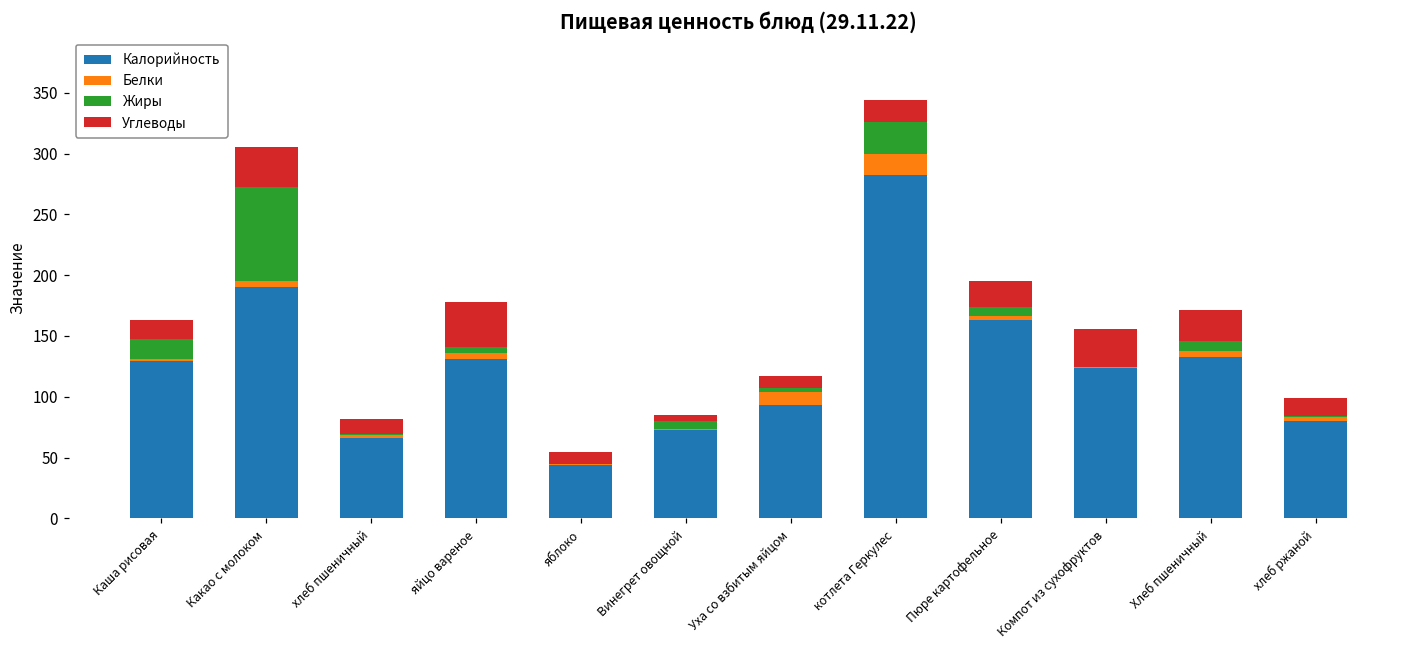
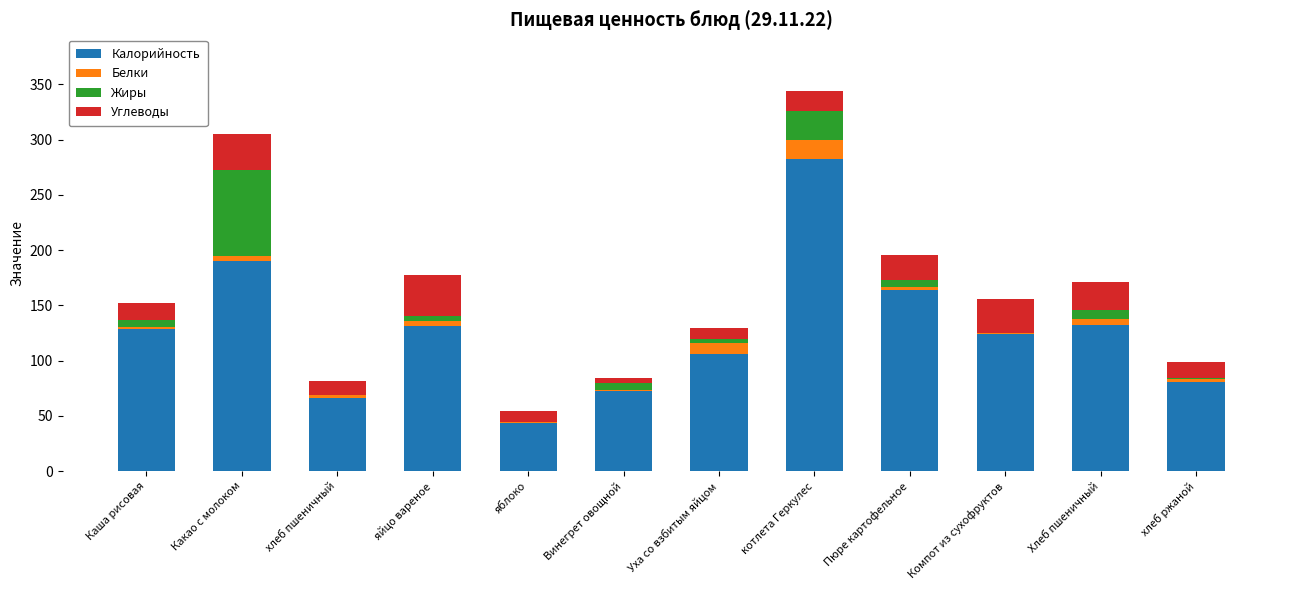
  {
    "Калорийность": {
      "Каша рисовая": 129,
      "Какао с молоком": 190,
      "хлеб пшеничный": 66,
      "яйцо вареное": 131,
      "яблоко": 44,
      "Винегрет овощной": 73,
-     "Уха со взбитым яйцом": 93,
+     "Уха со взбитым яйцом": 106,
      "котлета Геркулес": 282,
      "Пюре картофельное": 164,
      "Компот из сухофруктов": 124,
      "Хлеб пшеничный": 133,
      "хлеб ржаной": 80
    },
    "Белки": {
      "Какао с молоком": 5,
      "хлеб пшеничный": 2,
      "яйцо вареное": 5,
      "Уха со взбитым яйцом": 11,
      "котлета Геркулес": 18,
      "Пюре картофельное": 3,
      "Хлеб пшеничный": 5,
      "хлеб ржаной": 3
    },
    "Жиры": {
-     "Каша рисовая": 16,
+     "Каша рисовая": 6,
      "Какао с молоком": 78,
      "яйцо вареное": 5,
      "Винегрет овощной": 6,
      "Уха со взбитым яйцом": 3,
      "котлета Геркулес": 27,
      "Пюре картофельное": 7,
      "Хлеб пшеничный": 8
    },
    "Углеводы": {
      "Каша рисовая": 16,
      "Какао с молоком": 33,
      "хлеб пшеничный": 13,
      "яйцо вареное": 37,
      "яблоко": 10,
      "Винегрет овощной": 5,
      "Уха со взбитым яйцом": 10,
      "котлета Геркулес": 17,
      "Пюре картофельное": 22,
      "Компот из сухофруктов": 31,
      "Хлеб пшеничный": 26,
      "хлеб ржаной": 15
    }
  }
